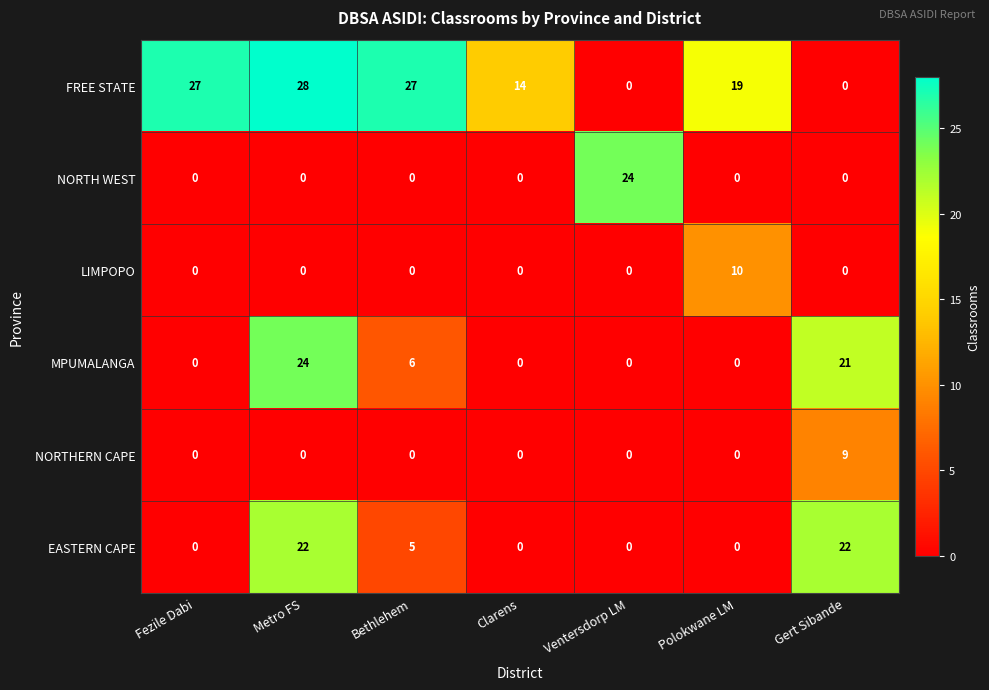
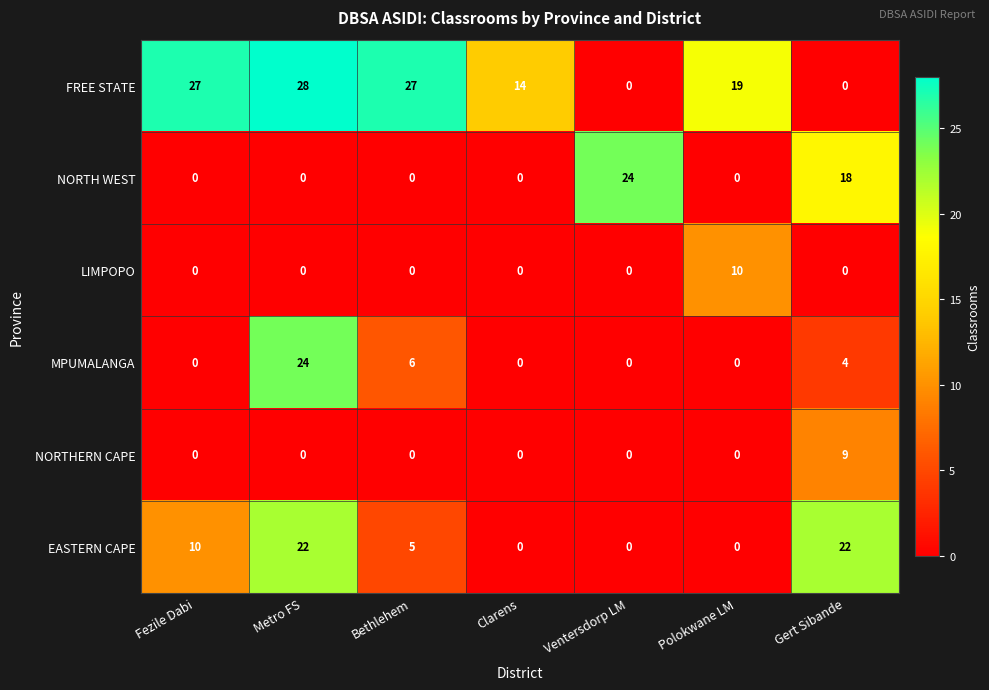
  {
    "FREE STATE": {
      "Fezile Dabi": 27,
      "Metro FS": 28,
      "Bethlehem": 27,
      "Clarens": 14,
      "Ventersdorp LM": 0,
      "Polokwane LM": 19,
      "Gert Sibande": 0
    },
    "NORTH WEST": {
      "Fezile Dabi": 0,
      "Metro FS": 0,
      "Bethlehem": 0,
      "Clarens": 0,
      "Ventersdorp LM": 24,
      "Polokwane LM": 0,
-     "Gert Sibande": 0
+     "Gert Sibande": 18
    },
    "LIMPOPO": {
      "Fezile Dabi": 0,
      "Metro FS": 0,
      "Bethlehem": 0,
      "Clarens": 0,
      "Ventersdorp LM": 0,
      "Polokwane LM": 10,
      "Gert Sibande": 0
    },
    "MPUMALANGA": {
      "Fezile Dabi": 0,
      "Metro FS": 24,
      "Bethlehem": 6,
      "Clarens": 0,
      "Ventersdorp LM": 0,
      "Polokwane LM": 0,
-     "Gert Sibande": 21
+     "Gert Sibande": 4
    },
    "NORTHERN CAPE": {
      "Fezile Dabi": 0,
      "Metro FS": 0,
      "Bethlehem": 0,
      "Clarens": 0,
      "Ventersdorp LM": 0,
      "Polokwane LM": 0,
      "Gert Sibande": 9
    },
    "EASTERN CAPE": {
-     "Fezile Dabi": 0,
+     "Fezile Dabi": 10,
      "Metro FS": 22,
      "Bethlehem": 5,
      "Clarens": 0,
      "Ventersdorp LM": 0,
      "Polokwane LM": 0,
      "Gert Sibande": 22
    }
  }
